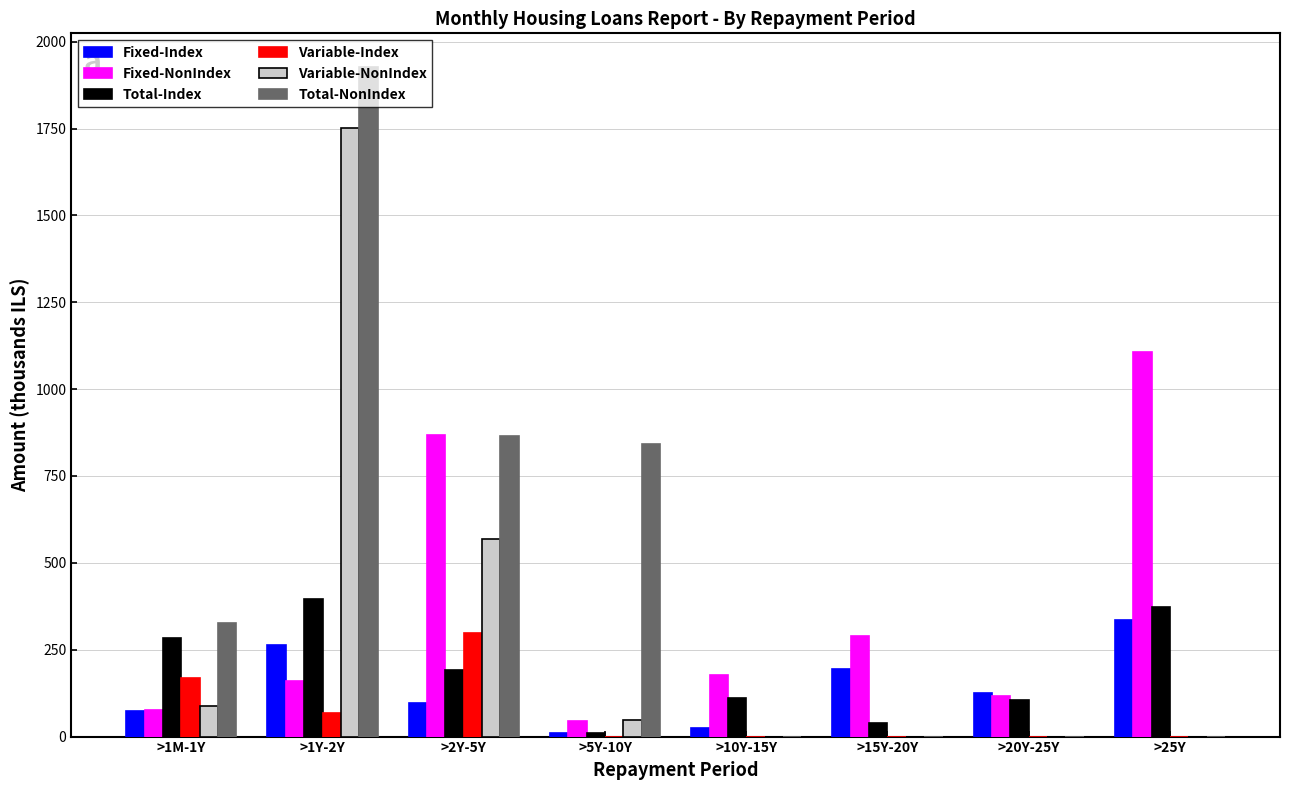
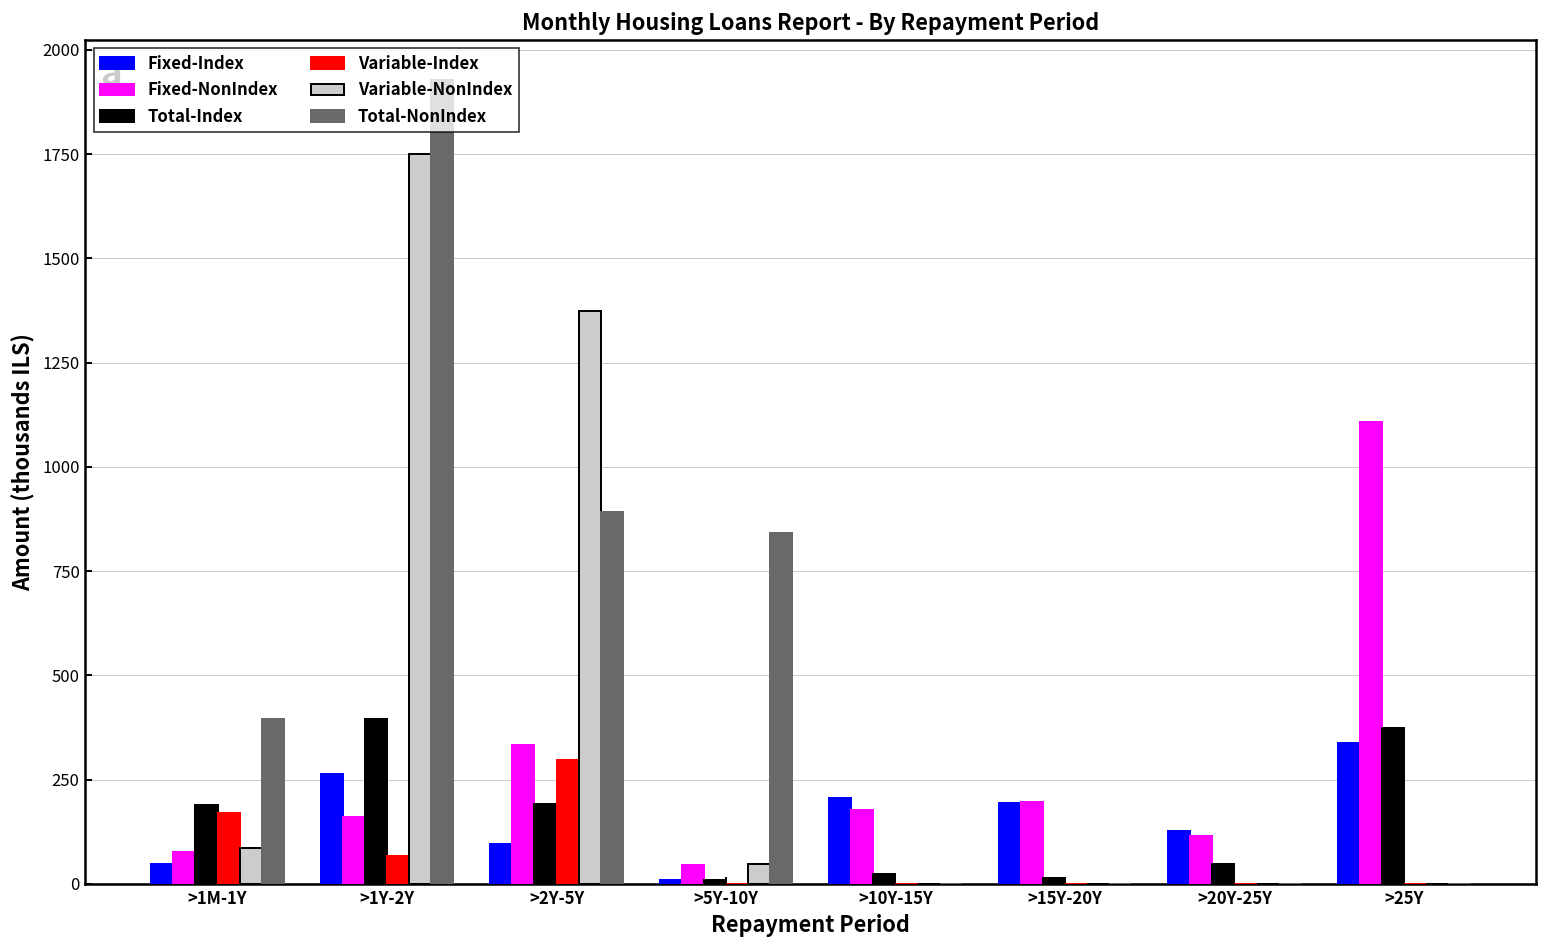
  {
    "Fixed-Index": {
-     ">1M-1Y": 70,
+     ">1M-1Y": 50,
      ">1Y-2Y": 260,
      ">2Y-5Y": 100,
      ">5Y-10Y": 10,
-     ">10Y-15Y": 20,
+     ">10Y-15Y": 210,
      ">15Y-20Y": 190,
      ">20Y-25Y": 130,
      ">25Y": 340
    },
    "Fixed-NonIndex": {
      ">1M-1Y": 80,
      ">1Y-2Y": 160,
-     ">2Y-5Y": 870,
+     ">2Y-5Y": 330,
      ">5Y-10Y": 50,
      ">10Y-15Y": 180,
-     ">15Y-20Y": 290,
+     ">15Y-20Y": 200,
      ">20Y-25Y": 120,
      ">25Y": 1110
    },
    "Total-Index": {
-     ">1M-1Y": 280,
+     ">1M-1Y": 190,
      ">1Y-2Y": 400,
      ">2Y-5Y": 190,
      ">5Y-10Y": 10,
-     ">10Y-15Y": 110,
-     ">15Y-20Y": 40,
-     ">20Y-25Y": 110,
+     ">10Y-15Y": 20,
+     ">15Y-20Y": 10,
+     ">20Y-25Y": 50,
      ">25Y": 370
    },
    "Variable-Index": {
      ">1M-1Y": 170,
      ">1Y-2Y": 70,
      ">2Y-5Y": 300,
      ">10Y-15Y": 0,
      ">15Y-20Y": 0,
      ">20Y-25Y": 0,
      ">25Y": 0
    },
    "Variable-NonIndex": {
      ">1M-1Y": 90,
      ">1Y-2Y": 1750,
-     ">2Y-5Y": 570,
+     ">2Y-5Y": 1370,
      ">5Y-10Y": 50,
      ">10Y-15Y": 0,
      ">15Y-20Y": 0,
      ">20Y-25Y": 0,
      ">25Y": 0
    },
    "Total-NonIndex": {
-     ">1M-1Y": 330,
-     ">2Y-5Y": 860,
+     ">1M-1Y": 400,
+     ">2Y-5Y": 890,
      ">5Y-10Y": 840,
      ">10Y-15Y": 0,
      ">15Y-20Y": 0,
      ">20Y-25Y": 0,
      ">25Y": 0
    }
  }
